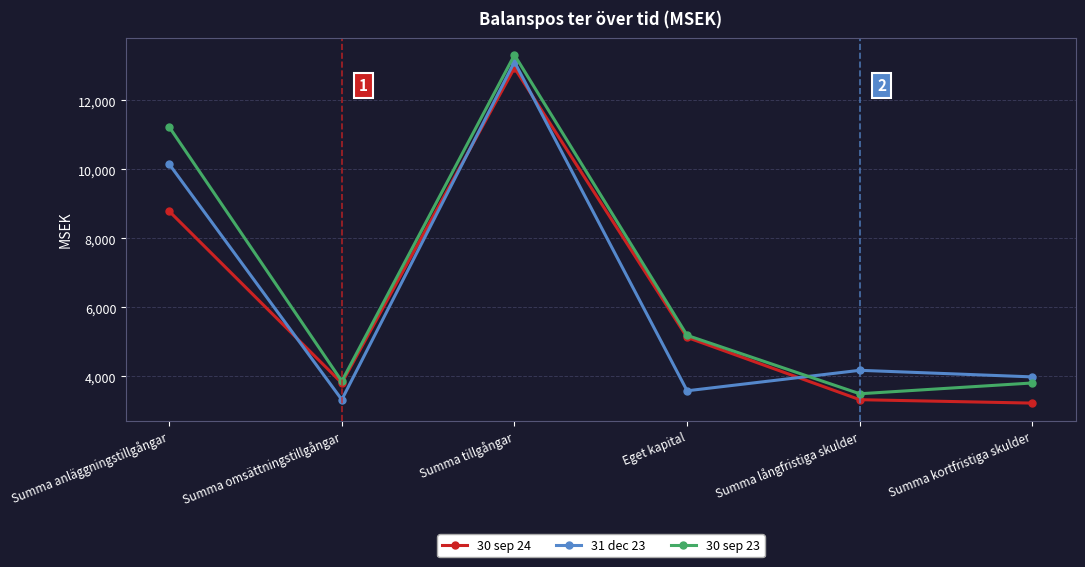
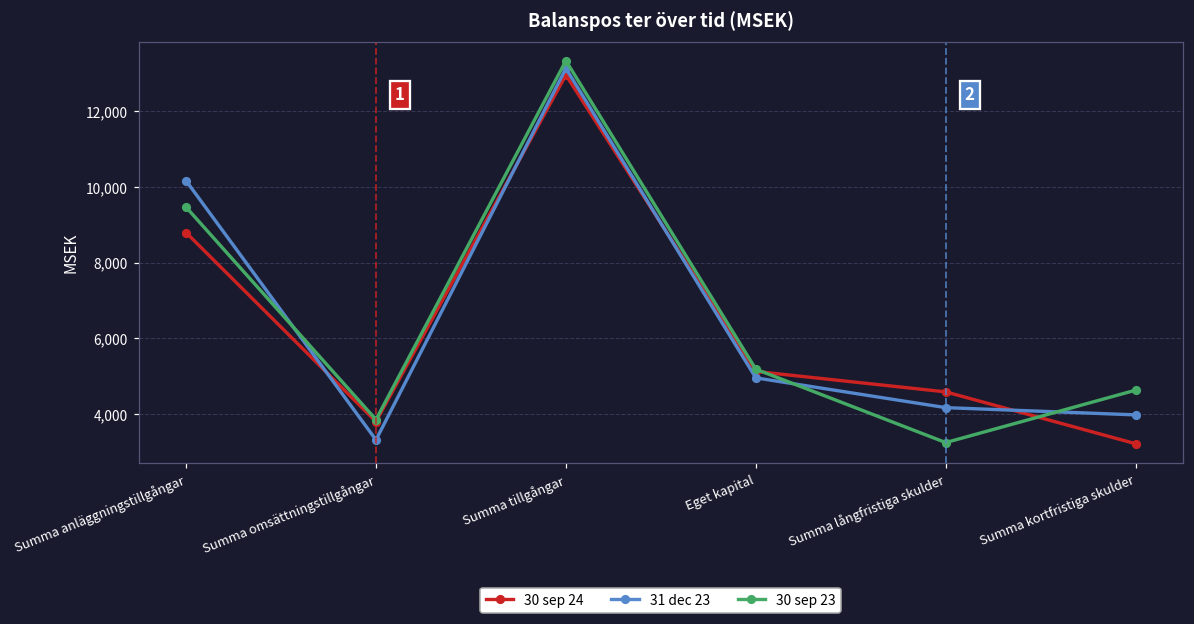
  {
    "30 sep 24": {
      "Summa anläggningstillgångar": "8,800",
      "Summa tillgångar": "12,900",
-     "Summa långfristiga skulder": "3,300",
+     "Summa långfristiga skulder": "4,600",
      "Summa kortfristiga skulder": "3,200"
    },
    "31 dec 23": {
      "Summa anläggningstillgångar": "10,200",
      "Summa omsättningstillgångar": "3,300",
      "Summa tillgångar": "13,100",
-     "Eget kapital": "3,600",
+     "Eget kapital": "5,000",
      "Summa långfristiga skulder": "4,200",
      "Summa kortfristiga skulder": "4,000"
    },
    "30 sep 23": {
-     "Summa anläggningstillgångar": "11,200",
+     "Summa anläggningstillgångar": "9,500",
      "Summa tillgångar": "13,300",
-     "Summa långfristiga skulder": "3,500",
-     "Summa kortfristiga skulder": "3,800"
+     "Summa långfristiga skulder": "3,300",
+     "Summa kortfristiga skulder": "4,600"
    }
  }
